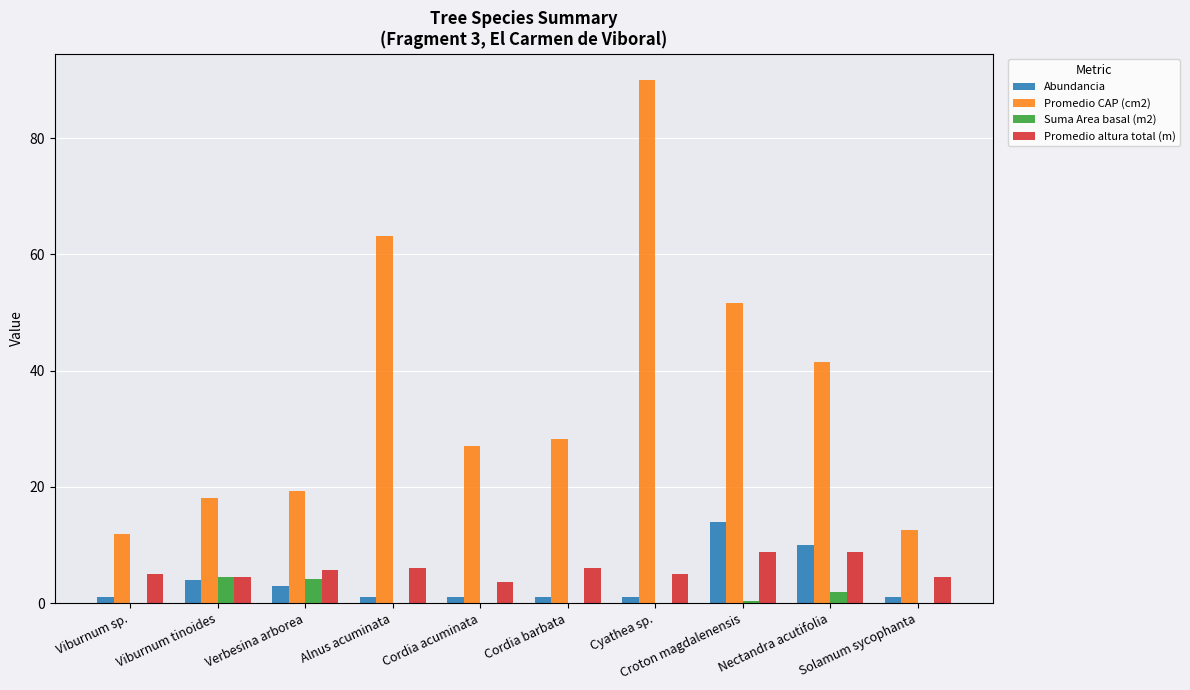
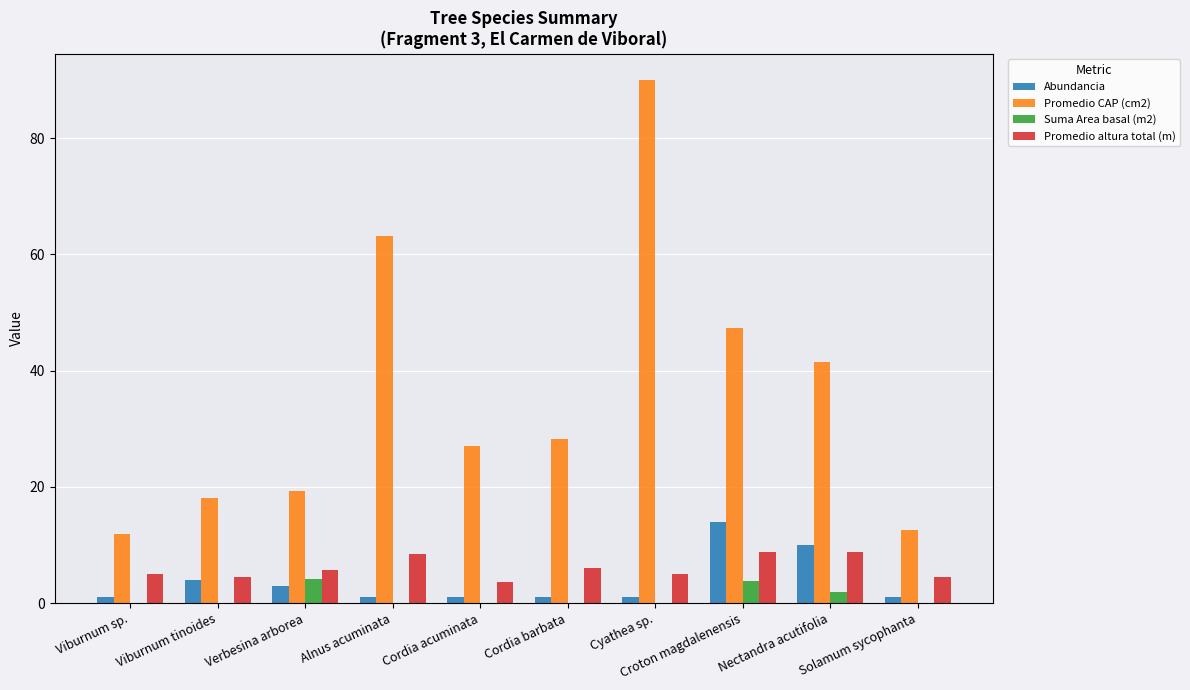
  {
    "Abundancia": {
      "Viburnum sp.": 1,
      "Viburnum tinoides": 4,
      "Verbesina arborea": 3,
      "Alnus acuminata": 1,
      "Cordia acuminata": 1,
      "Cordia barbata": 1,
      "Cyathea sp.": 1,
      "Croton magdalenensis": 14,
      "Nectandra acutifolia": 10,
      "Solamum sycophanta": 1
    },
    "Promedio CAP (cm2)": {
      "Viburnum sp.": 12,
      "Viburnum tinoides": 18,
      "Verbesina arborea": 19,
      "Alnus acuminata": 63,
      "Cordia acuminata": 27,
      "Cordia barbata": 28,
      "Cyathea sp.": 90,
-     "Croton magdalenensis": 52,
+     "Croton magdalenensis": 47,
      "Nectandra acutifolia": 41,
      "Solamum sycophanta": 13
    },
    "Suma Area basal (m2)": {
-     "Viburnum tinoides": 4,
+     "Viburnum tinoides": 0,
      "Verbesina arborea": 4,
-     "Croton magdalenensis": 0,
+     "Croton magdalenensis": 4,
      "Nectandra acutifolia": 2
    },
    "Promedio altura total (m)": {
      "Viburnum sp.": 5,
      "Viburnum tinoides": 5,
      "Verbesina arborea": 6,
-     "Alnus acuminata": 6,
+     "Alnus acuminata": 8,
      "Cordia acuminata": 4,
      "Cordia barbata": 6,
      "Cyathea sp.": 5,
      "Croton magdalenensis": 9,
      "Nectandra acutifolia": 9,
      "Solamum sycophanta": 5
    }
  }
